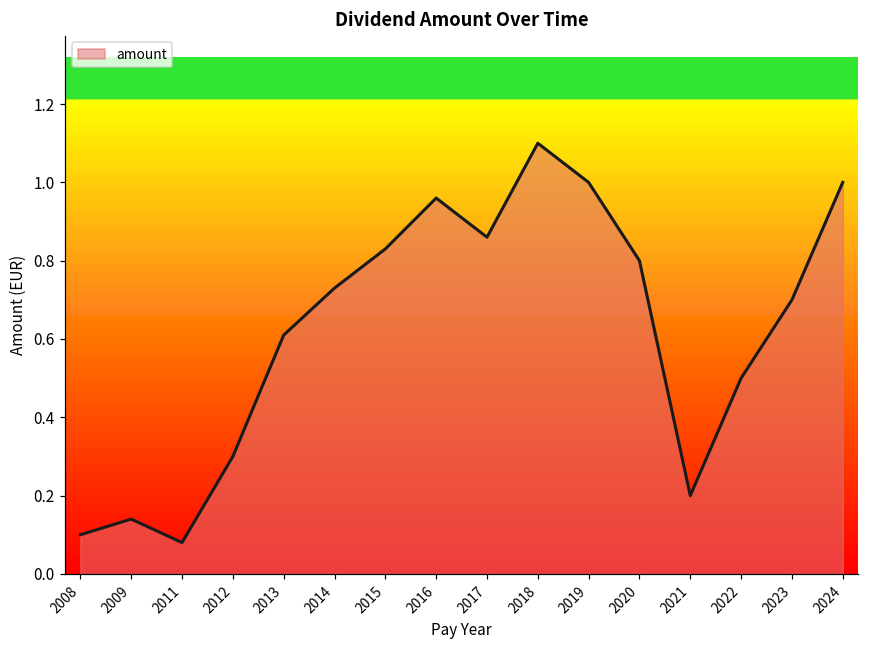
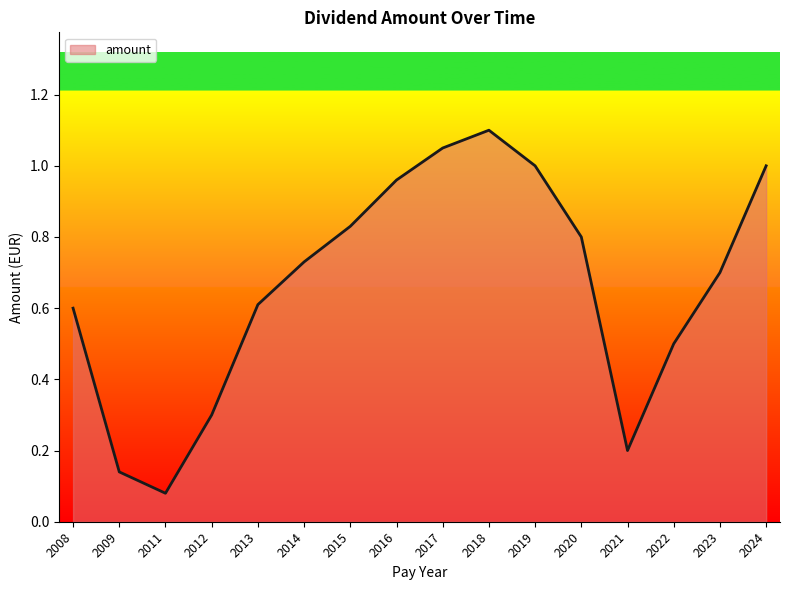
  {
-   "2008": 0.1,
+   "2008": 0.6,
    "2009": 0.14,
    "2011": 0.08,
    "2012": 0.30,
    "2013": 0.61,
    "2014": 0.73,
    "2015": 0.83,
    "2016": 0.96,
-   "2017": 0.86,
+   "2017": 1.05,
    "2018": 1.10,
    "2019": 1.00,
    "2020": 0.80,
    "2021": 0.20,
    "2022": 0.50,
    "2023": 0.70,
    "2024": 1.00
  }
